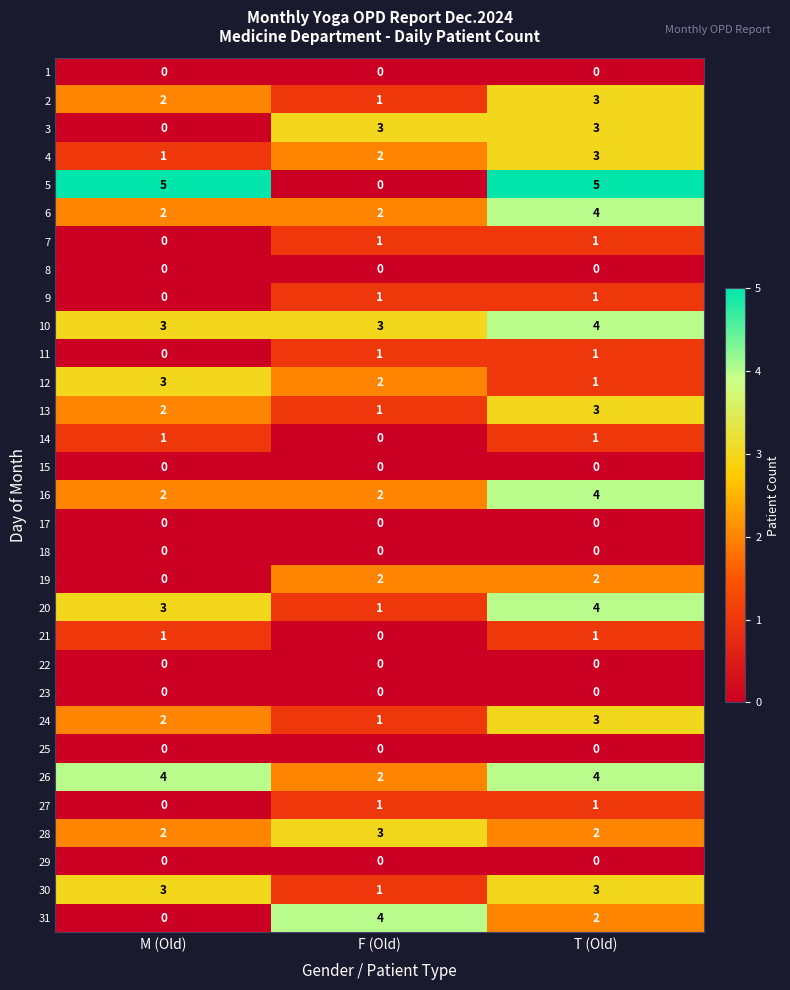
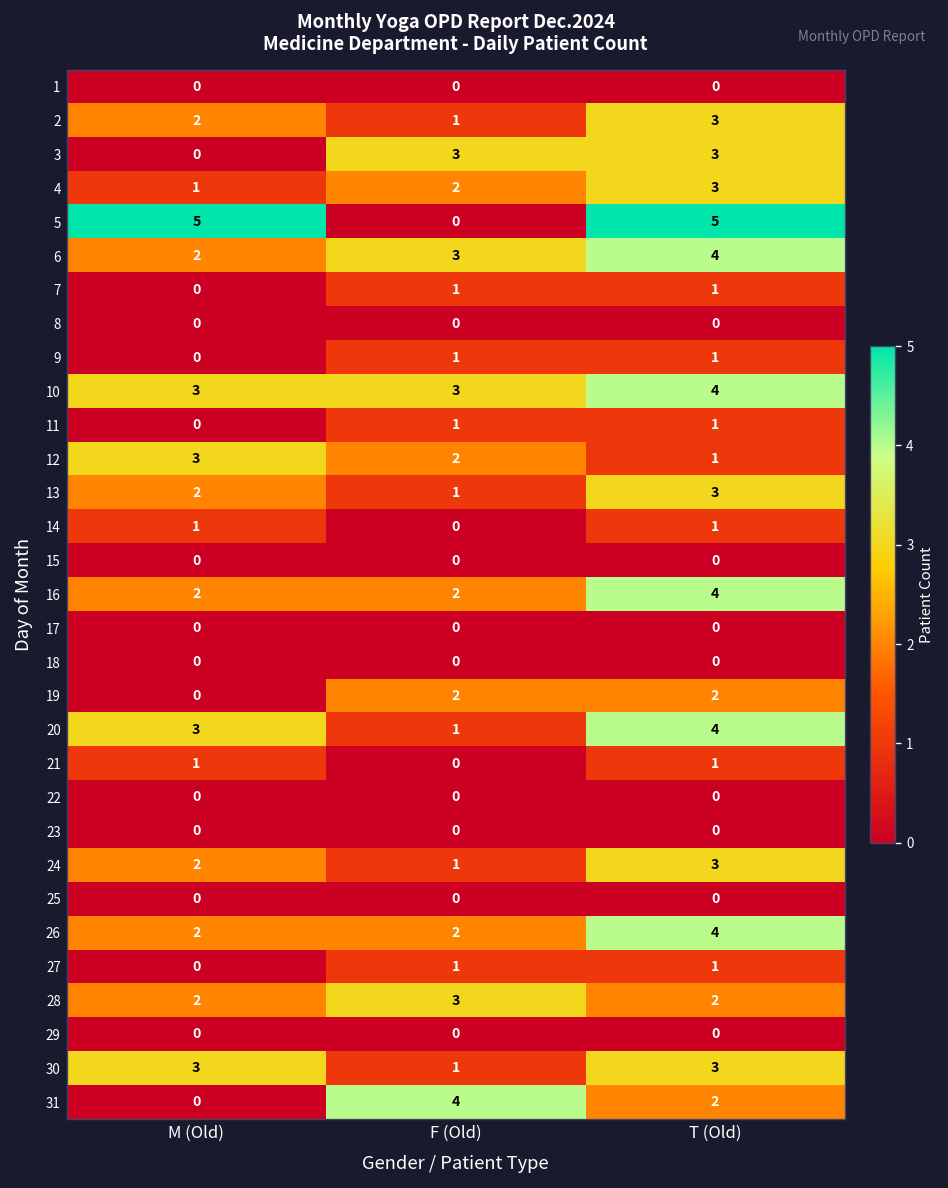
  {
    "1": {
      "M (Old)": 0,
      "F (Old)": 0,
      "T (Old)": 0
    },
    "2": {
      "M (Old)": 2,
      "F (Old)": 1,
      "T (Old)": 3
    },
    "3": {
      "M (Old)": 0,
      "F (Old)": 3,
      "T (Old)": 3
    },
    "4": {
      "M (Old)": 1,
      "F (Old)": 2,
      "T (Old)": 3
    },
    "5": {
      "M (Old)": 5,
      "F (Old)": 0,
      "T (Old)": 5
    },
    "6": {
      "M (Old)": 2,
-     "F (Old)": 2,
+     "F (Old)": 3,
      "T (Old)": 4
    },
    "7": {
      "M (Old)": 0,
      "F (Old)": 1,
      "T (Old)": 1
    },
    "8": {
      "M (Old)": 0,
      "F (Old)": 0,
      "T (Old)": 0
    },
    "9": {
      "M (Old)": 0,
      "F (Old)": 1,
      "T (Old)": 1
    },
    "10": {
      "M (Old)": 3,
      "F (Old)": 3,
      "T (Old)": 4
    },
    "11": {
      "M (Old)": 0,
      "F (Old)": 1,
      "T (Old)": 1
    },
    "12": {
      "M (Old)": 3,
      "F (Old)": 2,
      "T (Old)": 1
    },
    "13": {
      "M (Old)": 2,
      "F (Old)": 1,
      "T (Old)": 3
    },
    "14": {
      "M (Old)": 1,
      "F (Old)": 0,
      "T (Old)": 1
    },
    "15": {
      "M (Old)": 0,
      "F (Old)": 0,
      "T (Old)": 0
    },
    "16": {
      "M (Old)": 2,
      "F (Old)": 2,
      "T (Old)": 4
    },
    "17": {
      "M (Old)": 0,
      "F (Old)": 0,
      "T (Old)": 0
    },
    "18": {
      "M (Old)": 0,
      "F (Old)": 0,
      "T (Old)": 0
    },
    "19": {
      "M (Old)": 0,
      "F (Old)": 2,
      "T (Old)": 2
    },
    "20": {
      "M (Old)": 3,
      "F (Old)": 1,
      "T (Old)": 4
    },
    "21": {
      "M (Old)": 1,
      "F (Old)": 0,
      "T (Old)": 1
    },
    "22": {
      "M (Old)": 0,
      "F (Old)": 0,
      "T (Old)": 0
    },
    "23": {
      "M (Old)": 0,
      "F (Old)": 0,
      "T (Old)": 0
    },
    "24": {
      "M (Old)": 2,
      "F (Old)": 1,
      "T (Old)": 3
    },
    "25": {
      "M (Old)": 0,
      "F (Old)": 0,
      "T (Old)": 0
    },
    "26": {
-     "M (Old)": 4,
+     "M (Old)": 2,
      "F (Old)": 2,
      "T (Old)": 4
    },
    "27": {
      "M (Old)": 0,
      "F (Old)": 1,
      "T (Old)": 1
    },
    "28": {
      "M (Old)": 2,
      "F (Old)": 3,
      "T (Old)": 2
    },
    "29": {
      "M (Old)": 0,
      "F (Old)": 0,
      "T (Old)": 0
    },
    "30": {
      "M (Old)": 3,
      "F (Old)": 1,
      "T (Old)": 3
    },
    "31": {
      "M (Old)": 0,
      "F (Old)": 4,
      "T (Old)": 2
    }
  }
